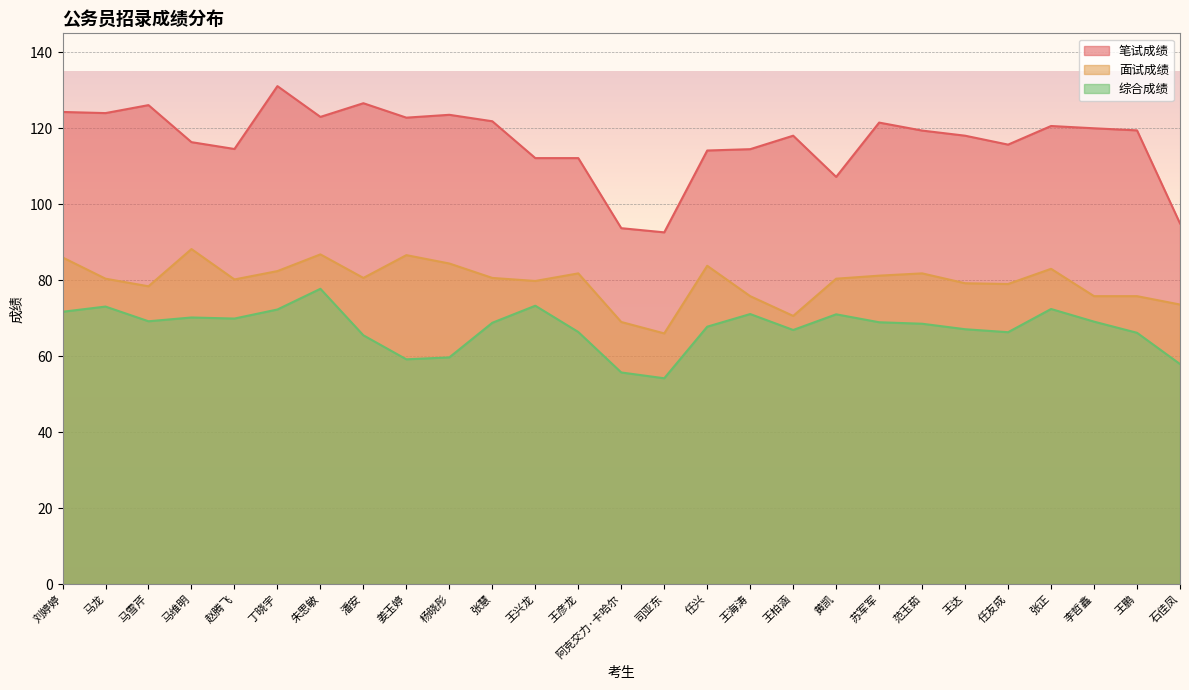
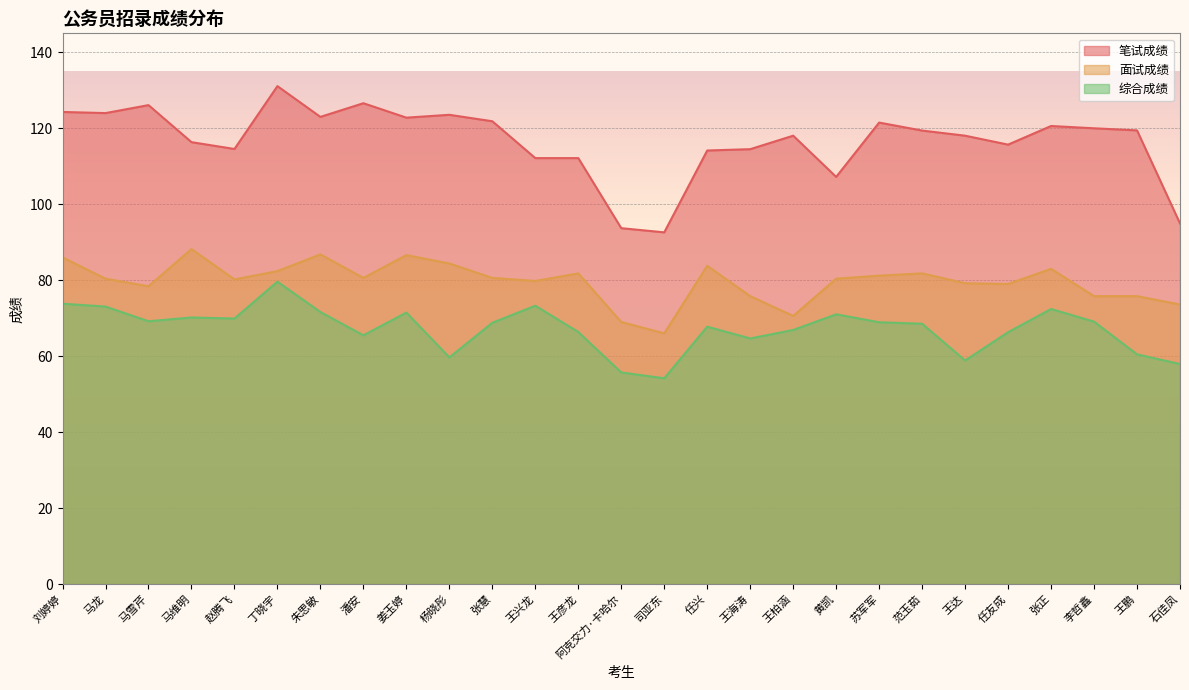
  {
    "综合成绩": {
-     "刘婷婷": 72,
+     "刘婷婷": 74,
      "马龙": 73,
      "马雪芹": 69,
      "马维明": 70,
      "赵腾飞": 70,
-     "丁晓宇": 72,
-     "朱思敏": 78,
+     "丁晓宇": 80,
+     "朱思敏": 72,
      "潘安": 65,
-     "姜玉婷": 59,
+     "姜玉婷": 71,
      "杨晓彤": 60,
      "张慧": 69,
      "王兴龙": 73,
      "王彦龙": 66,
      "阿克交力·卡哈尔": 56,
      "司亚东": 54,
      "任兴": 68,
-     "王海涛": 71,
+     "王海涛": 65,
      "王柏涵": 67,
      "黄凯": 71,
      "苏军军": 69,
      "范玉茹": 69,
-     "王达": 67,
+     "王达": 59,
      "任友成": 66,
      "张正": 72,
      "李哲鑫": 69,
-     "王鹏": 66,
+     "王鹏": 60,
      "石佳凤": 58
    }
  }
